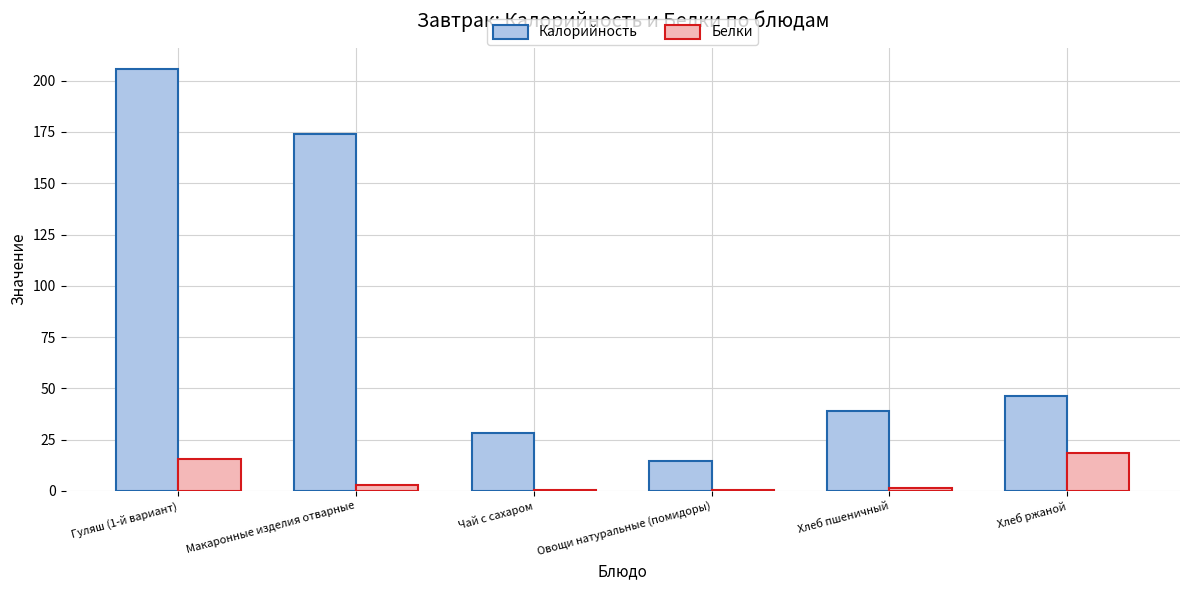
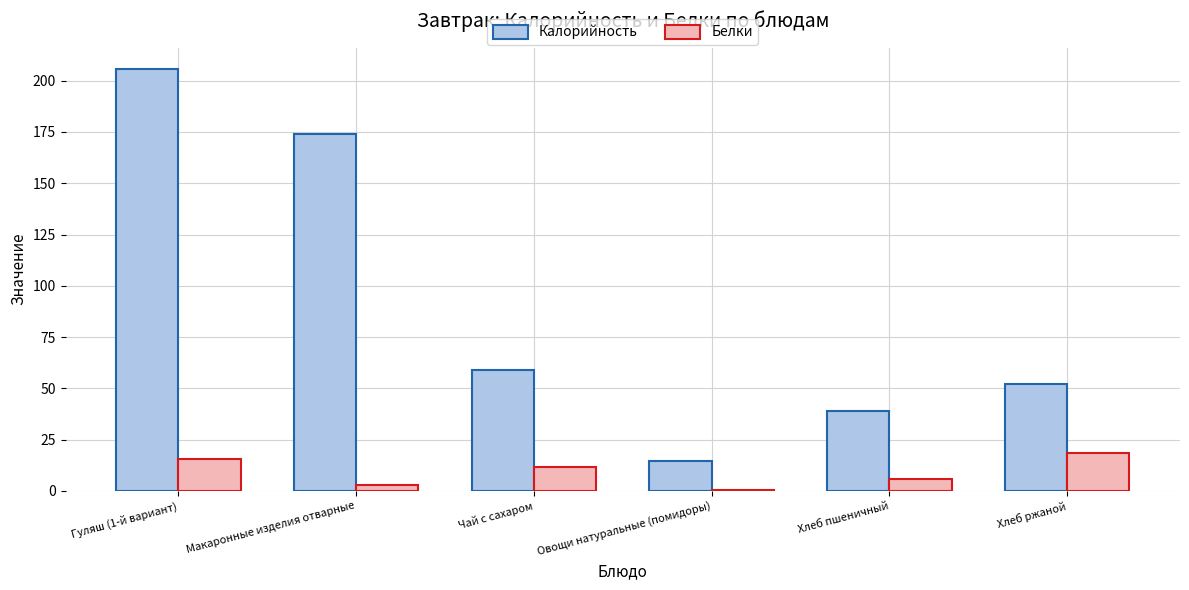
  {
    "Калорийность": {
      "Гуляш (1-й вариант)": 206,
      "Макаронные изделия отварные": 174,
-     "Чай с сахаром": 28,
+     "Чай с сахаром": 59,
      "Овощи натуральные (помидоры)": 14,
      "Хлеб пшеничный": 39,
-     "Хлеб ржаной": 47
+     "Хлеб ржаной": 52
    },
    "Белки": {
      "Гуляш (1-й вариант)": 15,
      "Макаронные изделия отварные": 3,
-     "Чай с сахаром": 0,
-     "Хлеб пшеничный": 2,
+     "Чай с сахаром": 12,
+     "Хлеб пшеничный": 6,
      "Хлеб ржаной": 18
    }
  }
